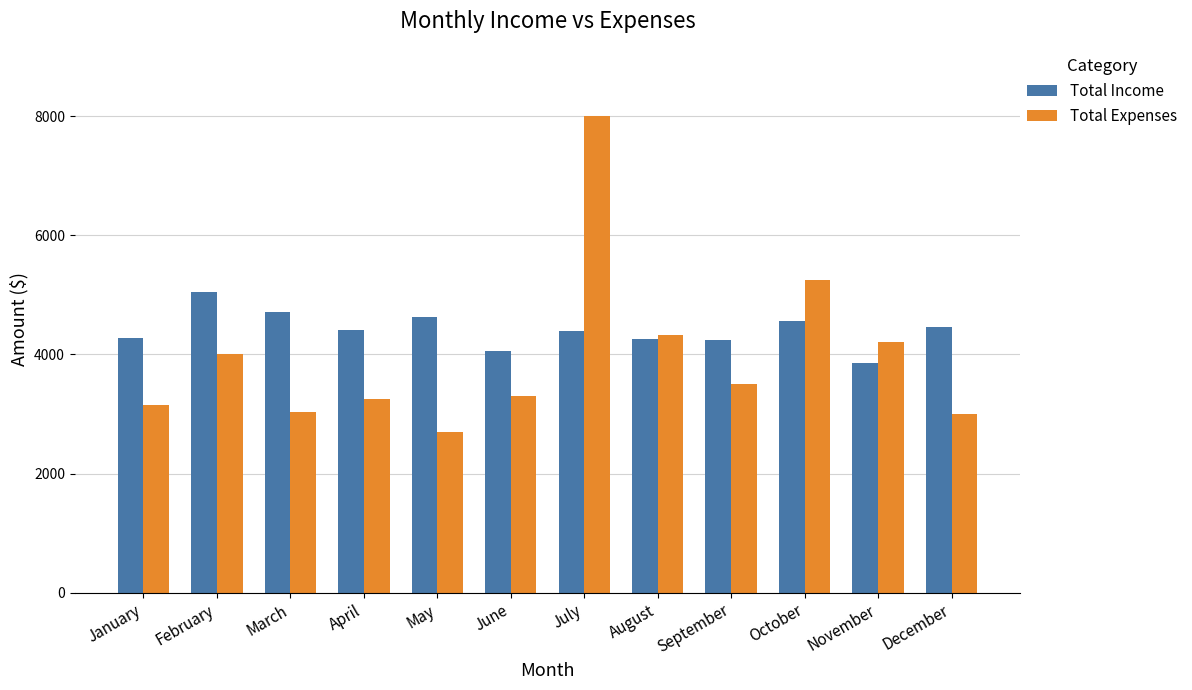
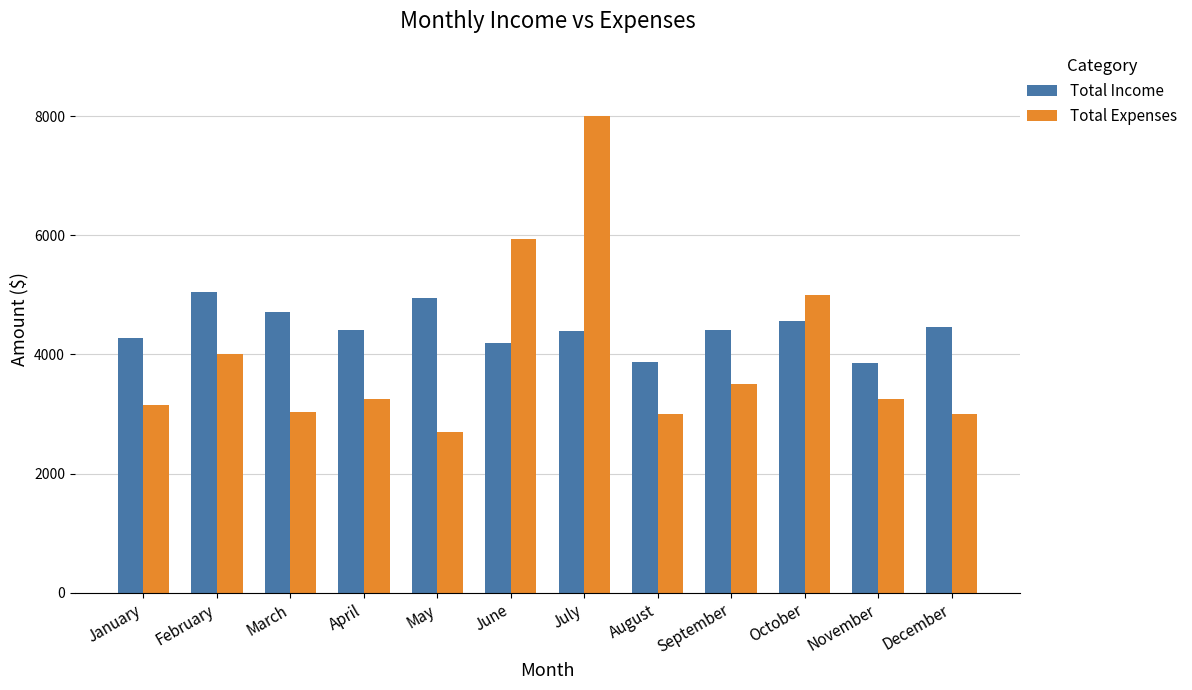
  {
    "Total Income": {
      "January": 4300,
      "February": 5100,
      "March": 4700,
      "April": 4400,
-     "May": 4600,
-     "June": 4100,
+     "May": 4900,
+     "June": 4200,
      "July": 4400,
-     "August": 4300,
-     "September": 4200,
+     "August": 3900,
+     "September": 4400,
      "October": 4600,
      "November": 3900,
      "December": 4500
    },
    "Total Expenses": {
      "January": 3200,
      "February": 4000,
      "March": 3000,
      "April": 3300,
      "May": 2700,
-     "June": 3300,
+     "June": 5900,
      "July": 8000,
-     "August": 4300,
+     "August": 3000,
      "September": 3500,
-     "October": 5300,
-     "November": 4200,
+     "October": 5000,
+     "November": 3300,
      "December": 3000
    }
  }
